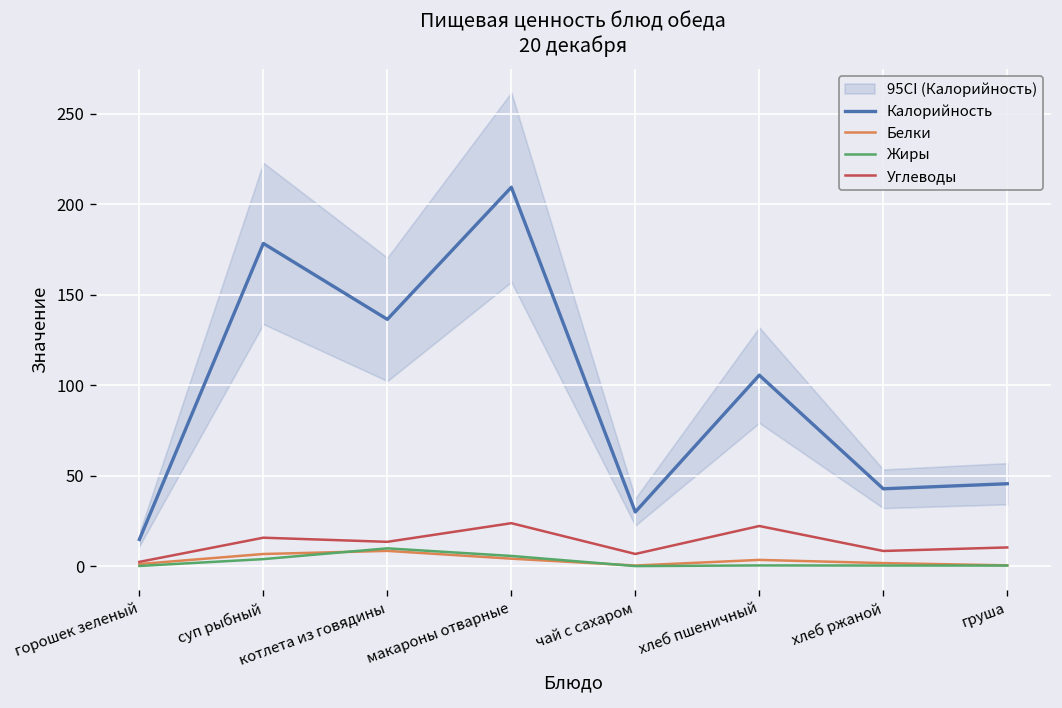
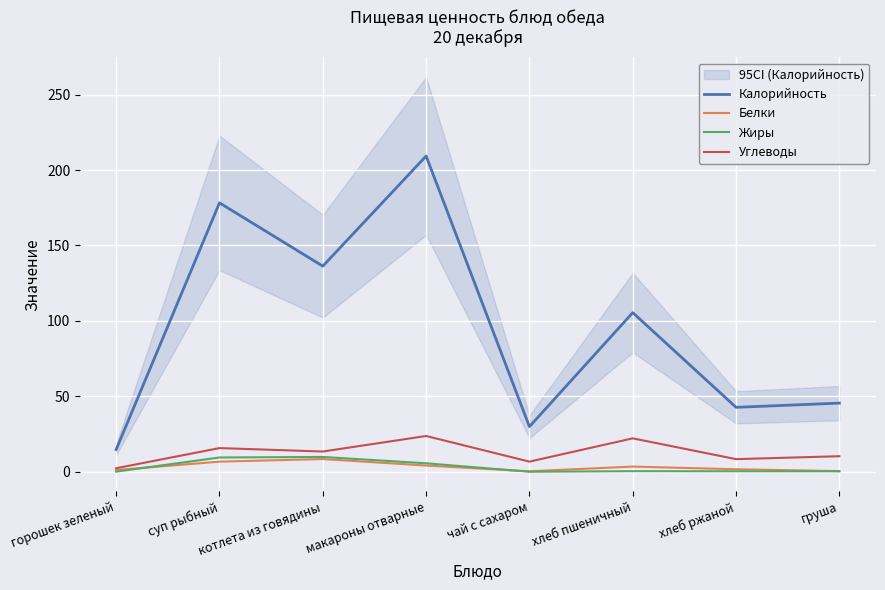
  {
    "Жиры": {
-     "суп рыбный": 4,
+     "суп рыбный": 9,
      "хлеб пшеничный": 0
    }
  }
